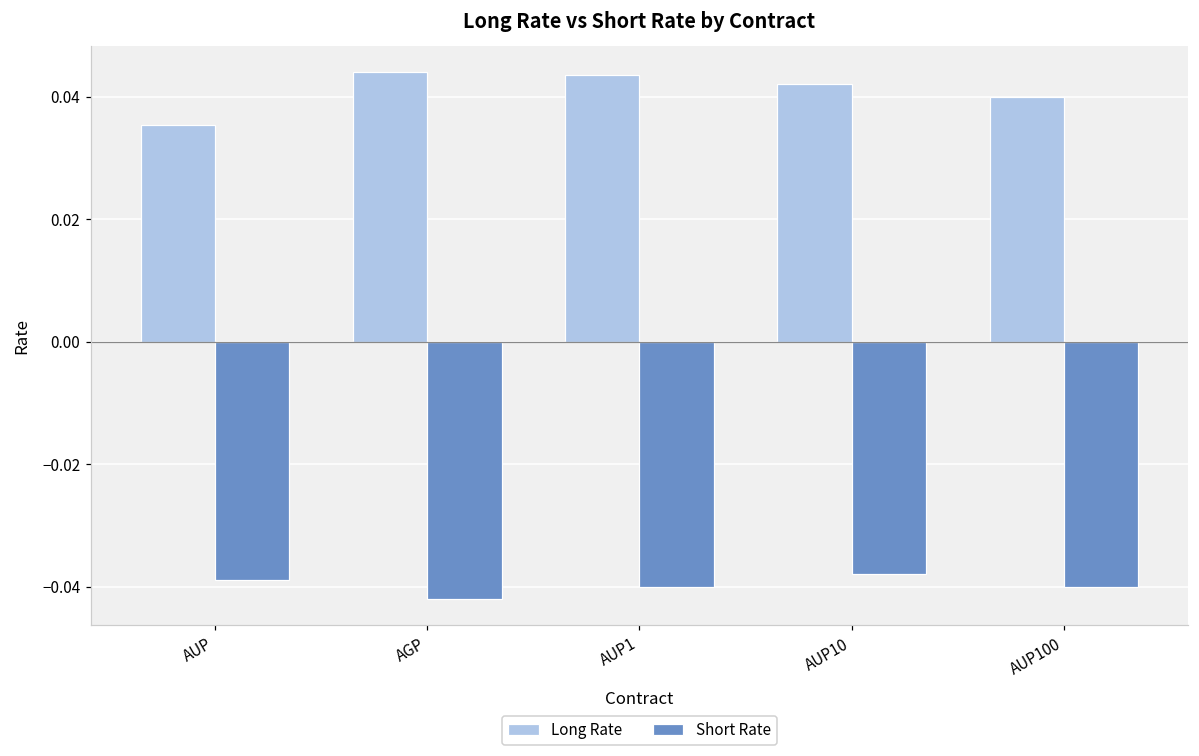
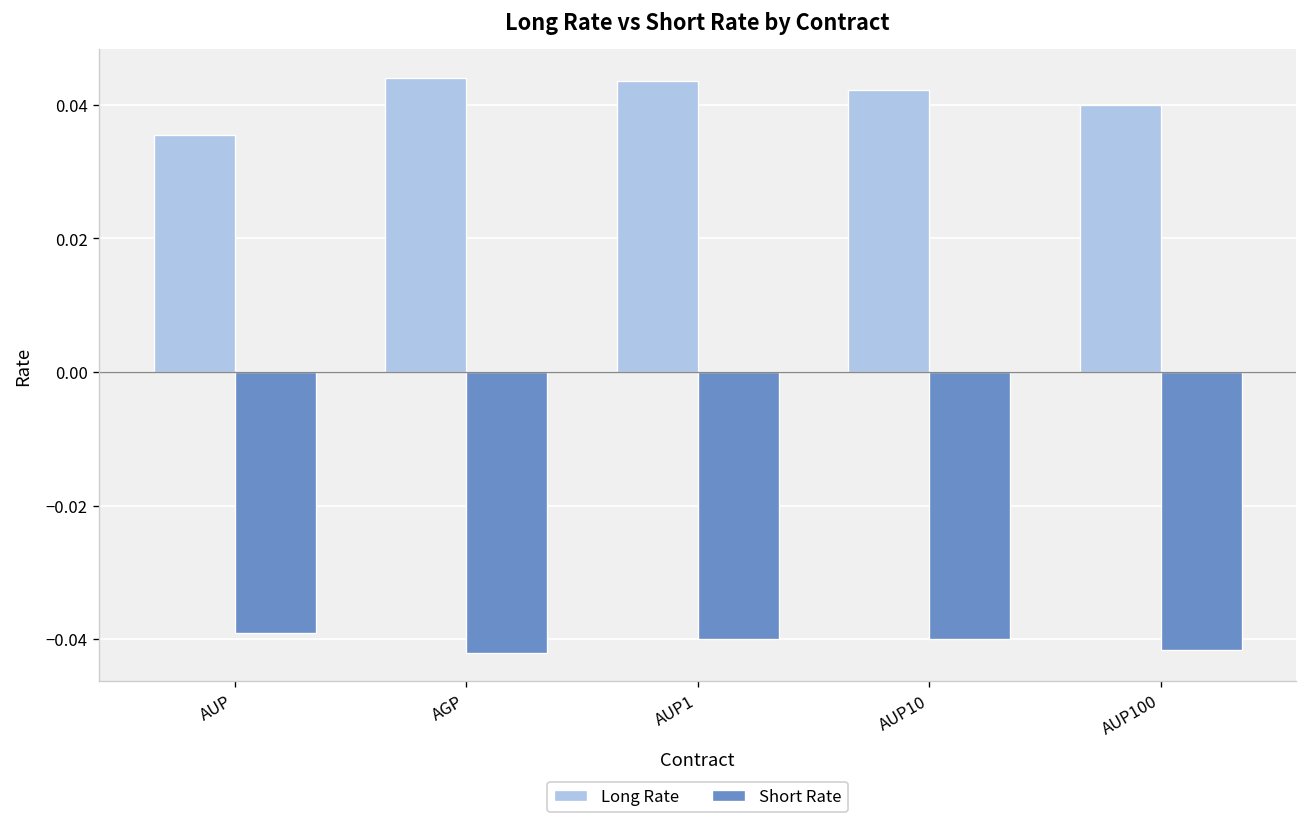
  {
    "Long Rate": {
      "AUP": 0.035,
      "AGP": 0.044,
      "AUP1": 0.044,
      "AUP10": 0.042,
      "AUP100": 0.040
    },
    "Short Rate": {
      "AUP": -0.039,
      "AGP": -0.042,
      "AUP1": -0.040,
-     "AUP10": -0.038,
-     "AUP100": -0.040
+     "AUP10": -0.040,
+     "AUP100": -0.042
    }
  }
